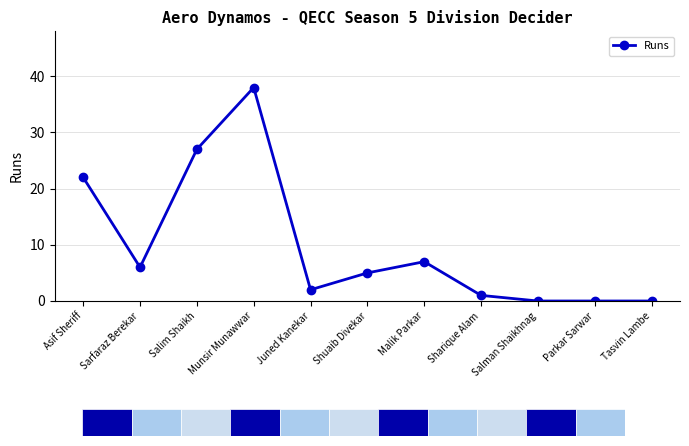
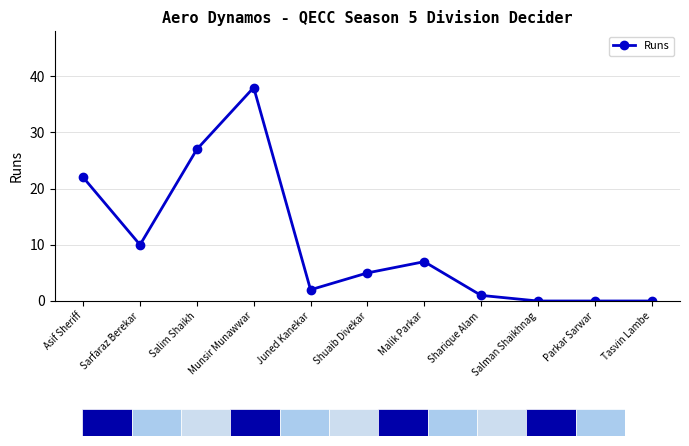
  {
    "Asif Sheriff": 22,
-   "Sarfaraz Berekar": 6,
+   "Sarfaraz Berekar": 10,
    "Salim Shaikh": 27,
    "Munsir Munawwar": 38,
    "Juned Kanekar": 2,
    "Shuaib Divekar": 5,
    "Malik Parkar": 7,
    "Sharique Alam": 1,
    "Salman Shaikhnag": 0,
    "Parkar Sarwar": 0,
    "Tasvin Lambe": 0
  }
